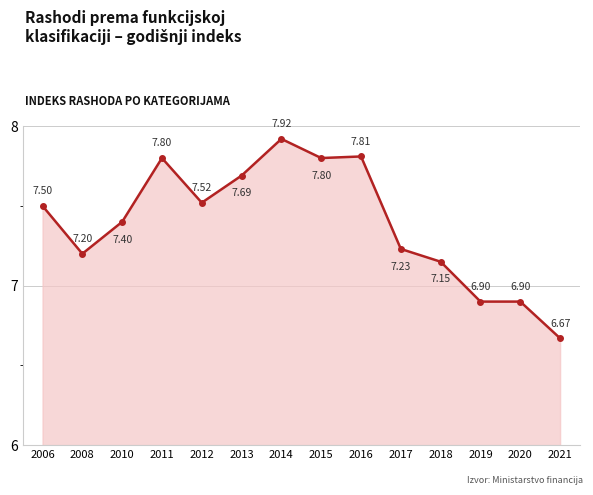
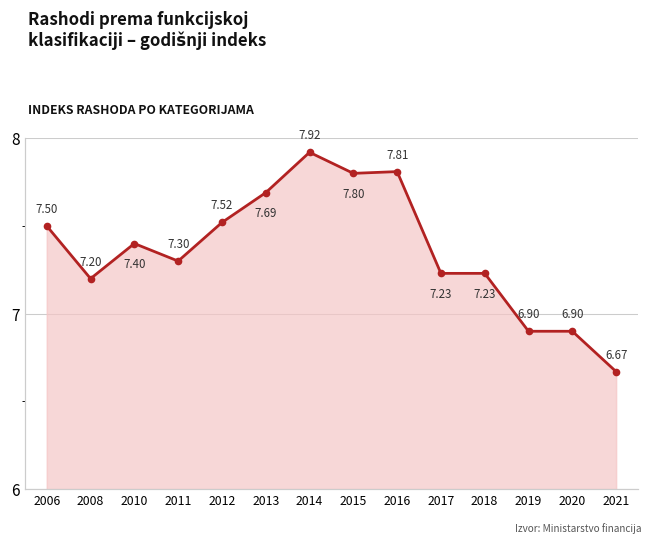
  {
    "2006": 7.50,
    "2008": 7.20,
    "2010": 7.40,
-   "2011": 7.80,
+   "2011": 7.30,
    "2012": 7.52,
    "2013": 7.69,
    "2014": 7.92,
    "2015": 7.80,
    "2016": 7.81,
    "2017": 7.23,
-   "2018": 7.15,
+   "2018": 7.23,
    "2019": 6.90,
    "2020": 6.90,
    "2021": 6.67
  }
